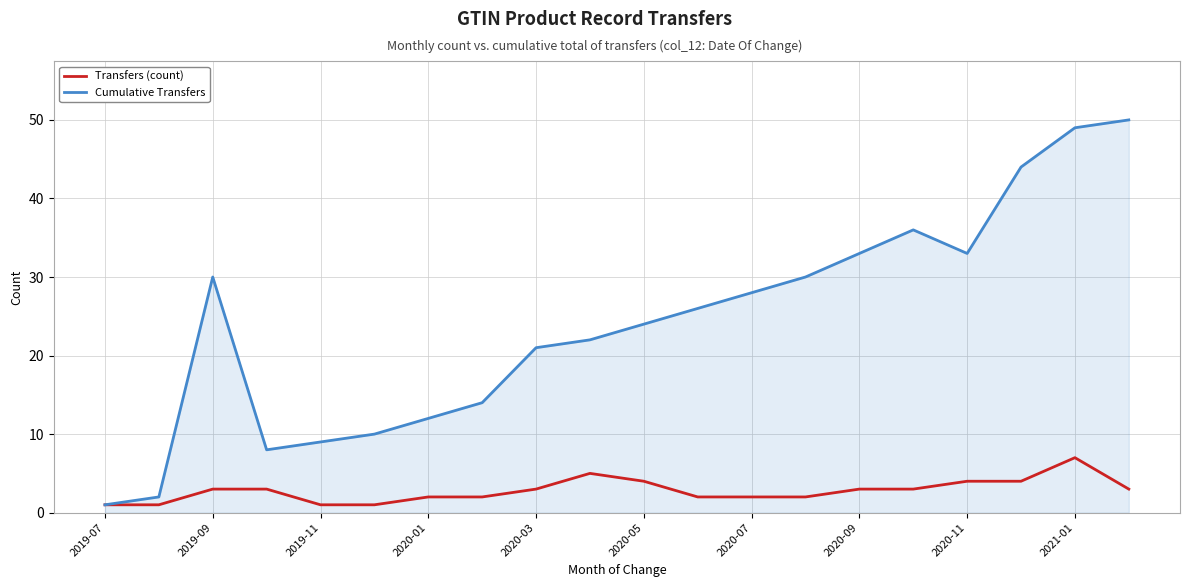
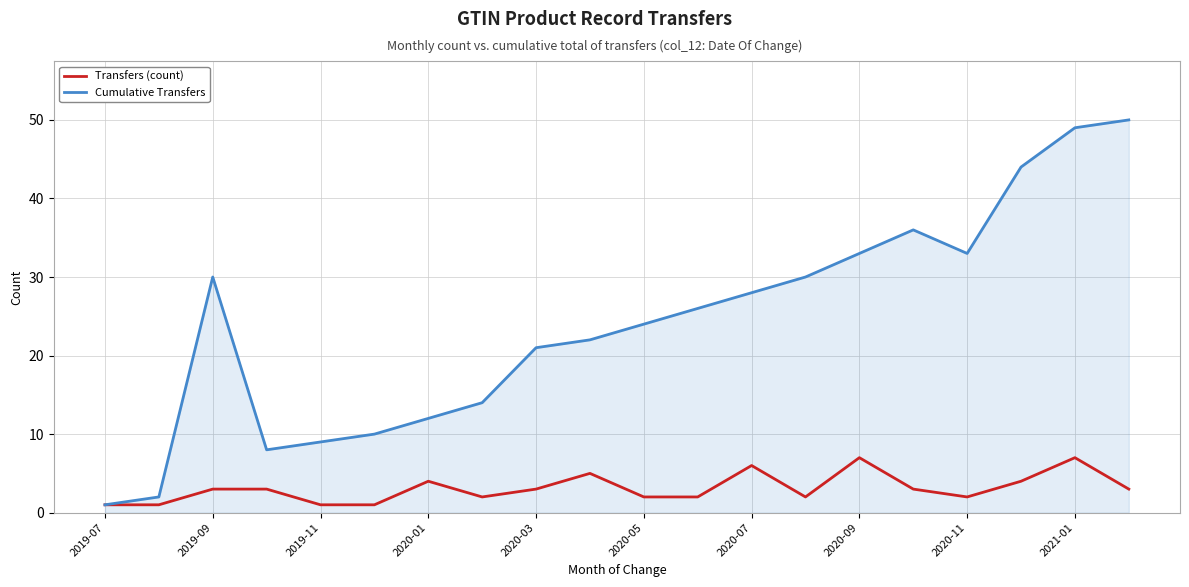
  {
    "Transfers (count)": {
      "2019-09": 3,
      "2019-11": 1,
-     "2020-01": 2,
+     "2020-01": 4,
      "2020-03": 3,
-     "2020-05": 4,
-     "2020-07": 2,
-     "2020-09": 3,
-     "2020-11": 4,
+     "2020-05": 2,
+     "2020-07": 6,
+     "2020-09": 7,
+     "2020-11": 2,
      "2021-01": 7
    },
    "Cumulative Transfers": {
      "2019-09": 30,
      "2019-11": 9,
      "2020-01": 12,
      "2020-03": 21,
      "2020-05": 24,
      "2020-07": 28,
      "2020-09": 33,
      "2020-11": 33,
      "2021-01": 49
    }
  }
